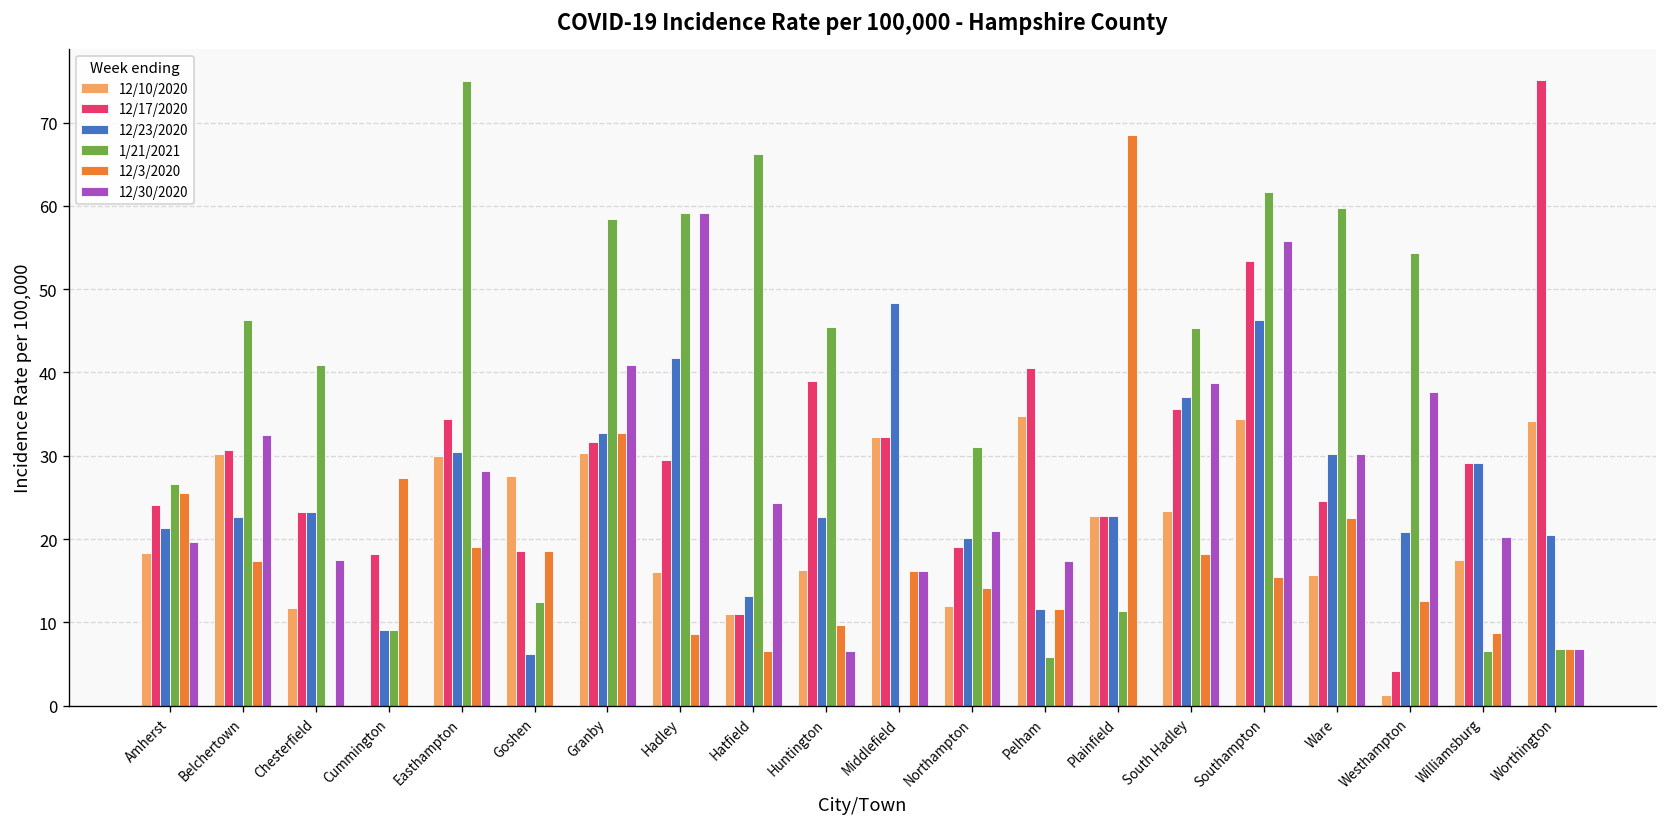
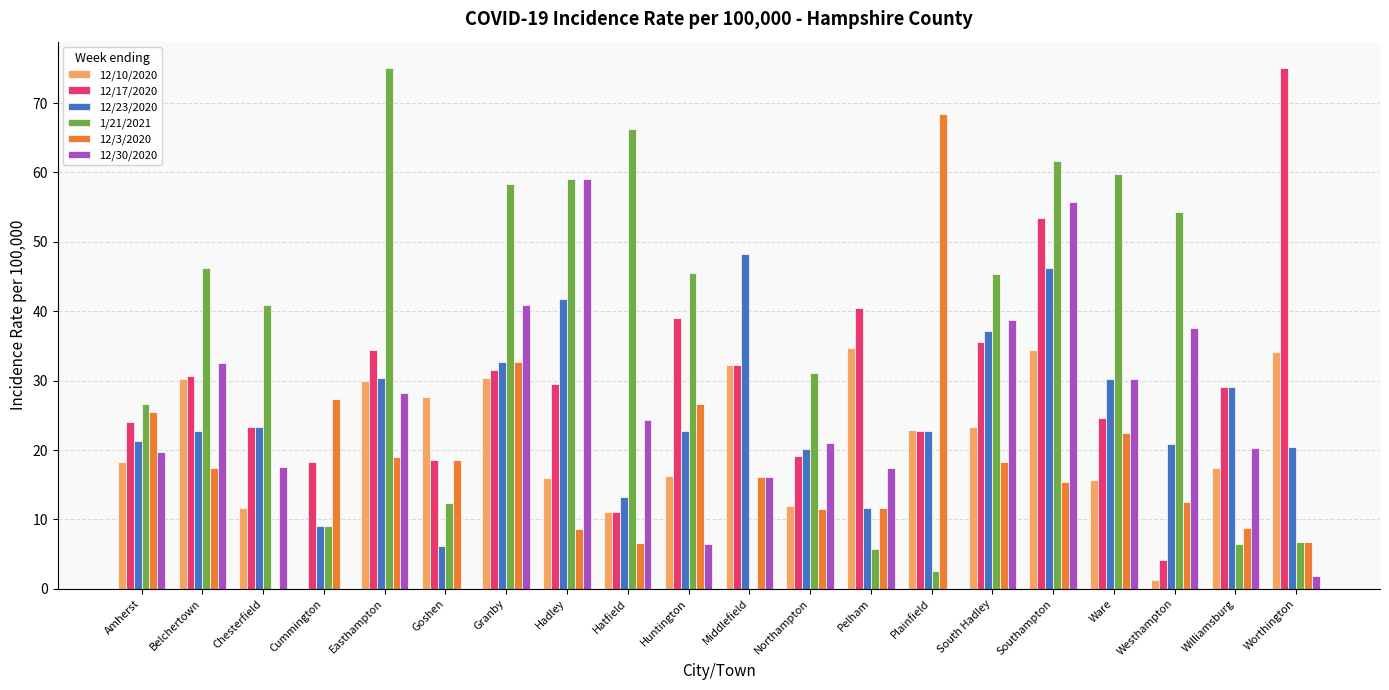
  {
    "12/10/2020": {
      "Amherst": 18,
      "Belchertown": 30,
      "Chesterfield": 12,
      "Cummington": 0,
      "Easthampton": 30,
      "Goshen": 28,
      "Granby": 30,
      "Hadley": 16,
      "Hatfield": 11,
      "Huntington": 16,
      "Middlefield": 32,
      "Northampton": 12,
      "Pelham": 35,
      "Plainfield": 23,
      "South Hadley": 23,
      "Southampton": 34,
      "Ware": 16,
      "Westhampton": 1,
      "Williamsburg": 17,
      "Worthington": 34
    },
    "12/17/2020": {
      "Amherst": 24,
      "Belchertown": 31,
      "Chesterfield": 23,
      "Cummington": 18,
      "Easthampton": 34,
      "Goshen": 19,
      "Granby": 32,
      "Hadley": 30,
      "Hatfield": 11,
      "Huntington": 39,
      "Middlefield": 32,
      "Northampton": 19,
      "Pelham": 41,
      "Plainfield": 23,
      "South Hadley": 36,
      "Southampton": 53,
      "Ware": 25,
      "Westhampton": 4,
      "Williamsburg": 29,
      "Worthington": 75
    },
    "12/23/2020": {
      "Amherst": 21,
      "Belchertown": 23,
      "Chesterfield": 23,
      "Cummington": 9,
      "Easthampton": 30,
      "Goshen": 6,
      "Granby": 33,
      "Hadley": 42,
      "Hatfield": 13,
      "Huntington": 23,
      "Middlefield": 48,
      "Northampton": 20,
      "Pelham": 12,
      "Plainfield": 23,
      "South Hadley": 37,
      "Southampton": 46,
      "Ware": 30,
      "Westhampton": 21,
      "Williamsburg": 29,
      "Worthington": 21
    },
    "1/21/2021": {
      "Amherst": 27,
      "Belchertown": 46,
      "Chesterfield": 41,
      "Cummington": 9,
      "Easthampton": 75,
      "Goshen": 12,
      "Granby": 58,
      "Hadley": 59,
      "Hatfield": 66,
      "Huntington": 46,
      "Middlefield": 0,
      "Northampton": 31,
      "Pelham": 6,
-     "Plainfield": 11,
+     "Plainfield": 3,
      "South Hadley": 45,
      "Southampton": 62,
      "Ware": 60,
      "Westhampton": 54,
      "Williamsburg": 7,
      "Worthington": 7
    },
    "12/3/2020": {
      "Amherst": 26,
      "Belchertown": 17,
      "Chesterfield": 0,
      "Cummington": 27,
      "Easthampton": 19,
      "Goshen": 19,
      "Granby": 33,
      "Hadley": 9,
      "Hatfield": 7,
-     "Huntington": 10,
+     "Huntington": 27,
      "Middlefield": 16,
-     "Northampton": 14,
+     "Northampton": 12,
      "Pelham": 12,
      "Plainfield": 69,
      "South Hadley": 18,
      "Southampton": 15,
      "Ware": 23,
      "Westhampton": 13,
      "Williamsburg": 9,
      "Worthington": 7
    },
    "12/30/2020": {
      "Amherst": 20,
      "Belchertown": 33,
      "Chesterfield": 18,
      "Cummington": 0,
      "Easthampton": 28,
      "Goshen": 0,
      "Granby": 41,
      "Hadley": 59,
      "Hatfield": 24,
      "Huntington": 7,
      "Middlefield": 16,
      "Northampton": 21,
      "Pelham": 17,
      "Plainfield": 0,
      "South Hadley": 39,
      "Southampton": 56,
      "Ware": 30,
      "Westhampton": 38,
      "Williamsburg": 20,
-     "Worthington": 7
+     "Worthington": 2
    }
  }
